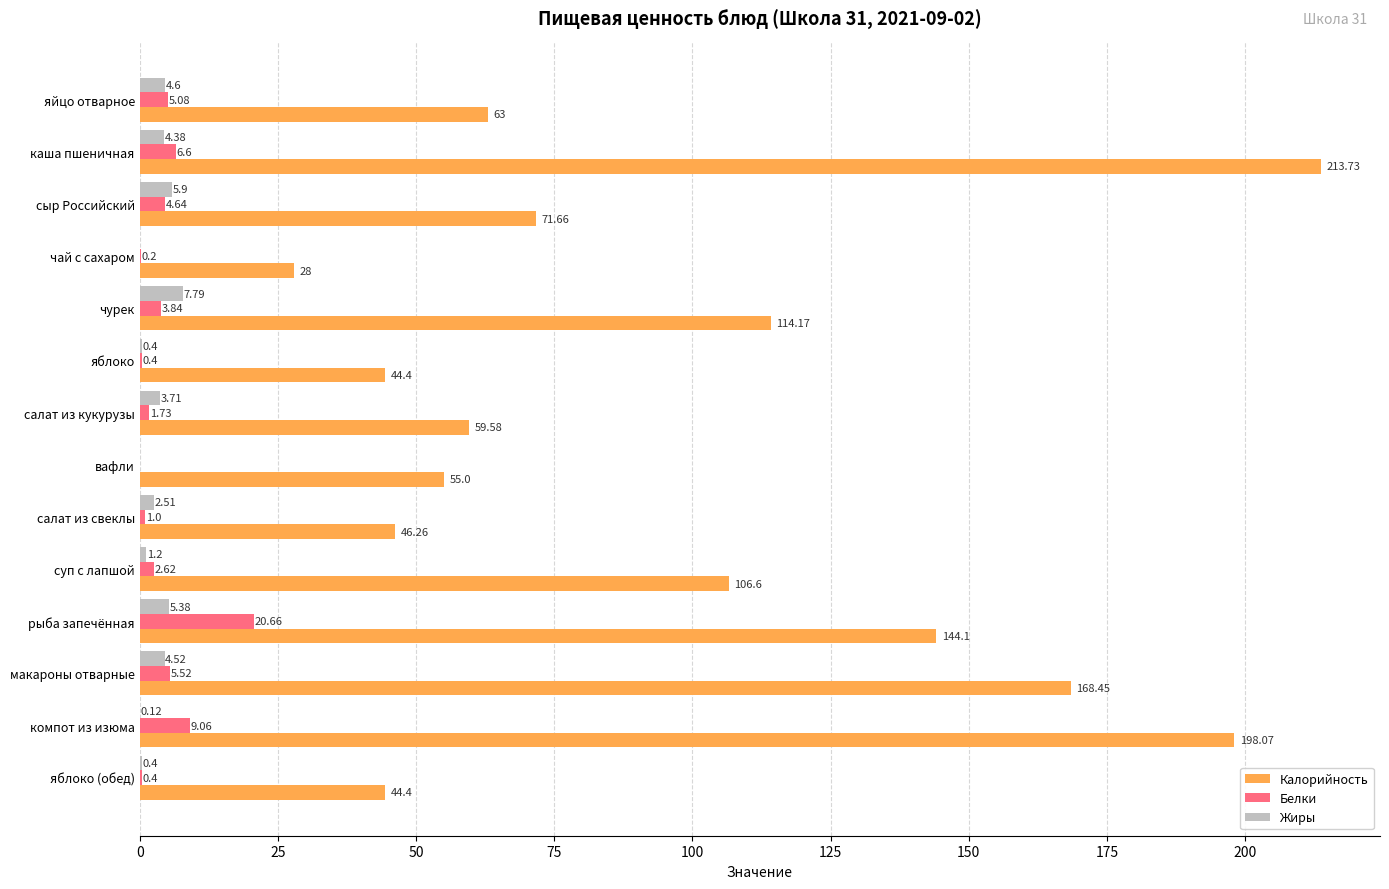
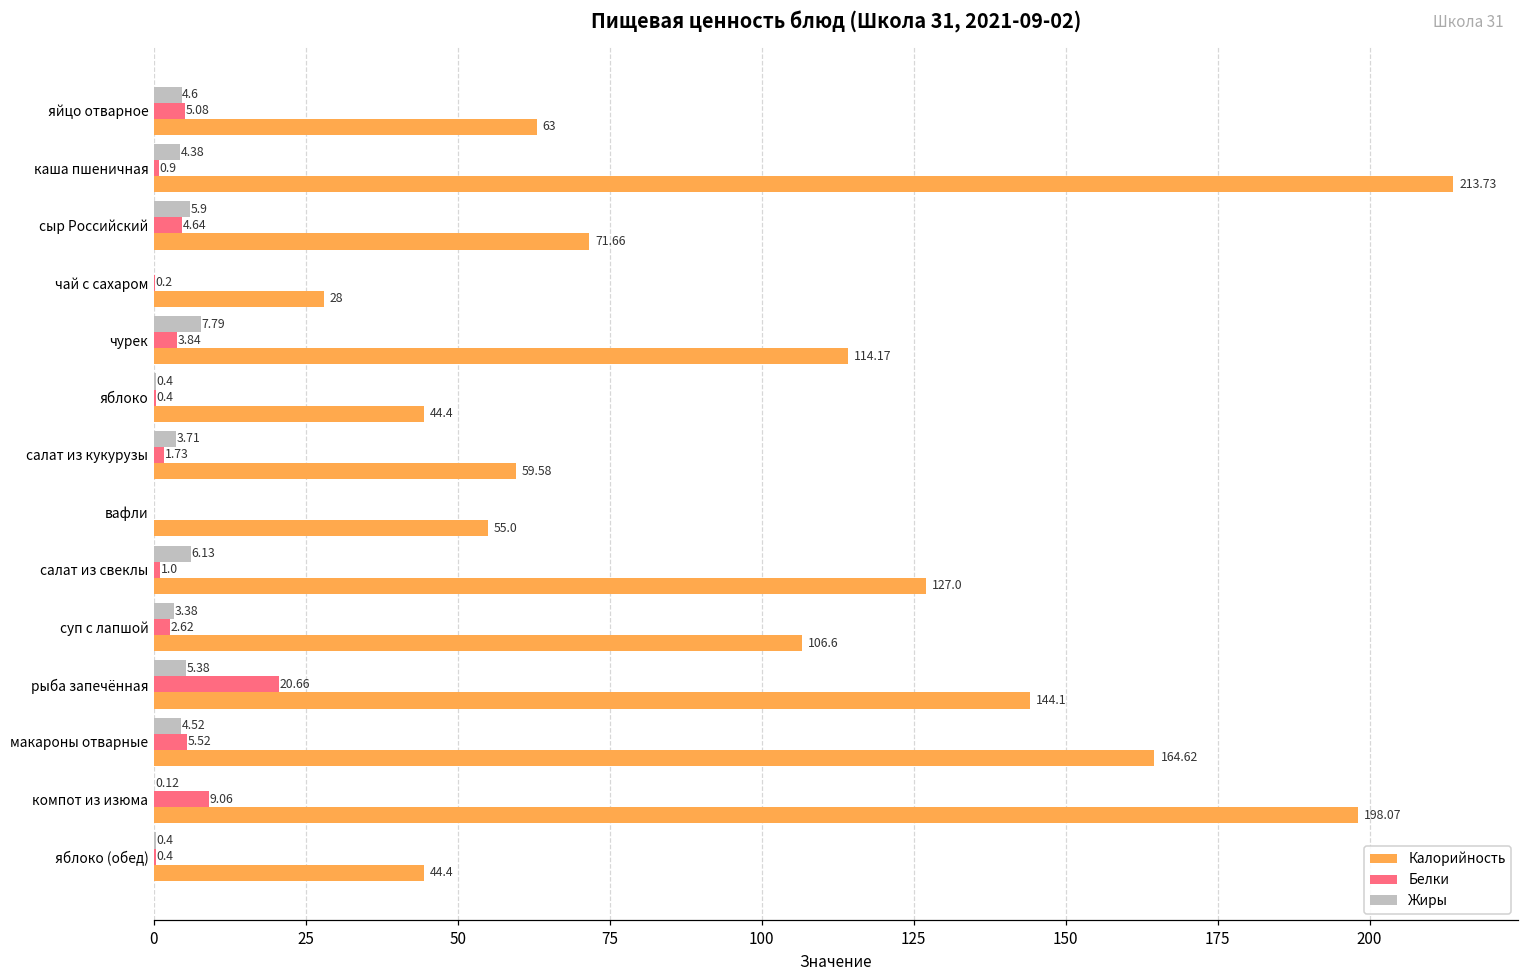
  {
    "Калорийность": {
      "яйцо отварное": 63,
      "каша пшеничная": 213.73,
      "сыр Российский": 71.66,
      "чай с сахаром": 28,
      "чурек": 114.17,
      "яблоко": 44.4,
      "салат из кукурузы": 59.58,
      "вафли": 55.0,
-     "салат из свеклы": 46.26,
+     "салат из свеклы": 127.0,
      "суп с лапшой": 106.6,
      "рыба запечённая": 144.1,
-     "макароны отварные": 168.45,
+     "макароны отварные": 164.62,
      "компот из изюма": 198.07,
      "яблоко (обед)": 44.4
    },
    "Белки": {
      "яйцо отварное": 5.08,
-     "каша пшеничная": 6.6,
+     "каша пшеничная": 0.9,
      "сыр Российский": 4.64,
      "чай с сахаром": 0.2,
      "чурек": 3.84,
      "яблоко": 0.4,
      "салат из кукурузы": 1.73,
      "салат из свеклы": 1.0,
      "суп с лапшой": 2.62,
      "рыба запечённая": 20.66,
      "макароны отварные": 5.52,
      "компот из изюма": 9.06,
      "яблоко (обед)": 0.4
    },
    "Жиры": {
      "яйцо отварное": 4.6,
      "каша пшеничная": 4.38,
      "сыр Российский": 5.9,
      "чурек": 7.79,
      "яблоко": 0.4,
      "салат из кукурузы": 3.71,
-     "салат из свеклы": 2.51,
-     "суп с лапшой": 1.2,
+     "салат из свеклы": 6.13,
+     "суп с лапшой": 3.38,
      "рыба запечённая": 5.38,
      "макароны отварные": 4.52,
      "компот из изюма": 0.12,
      "яблоко (обед)": 0.4
    }
  }
